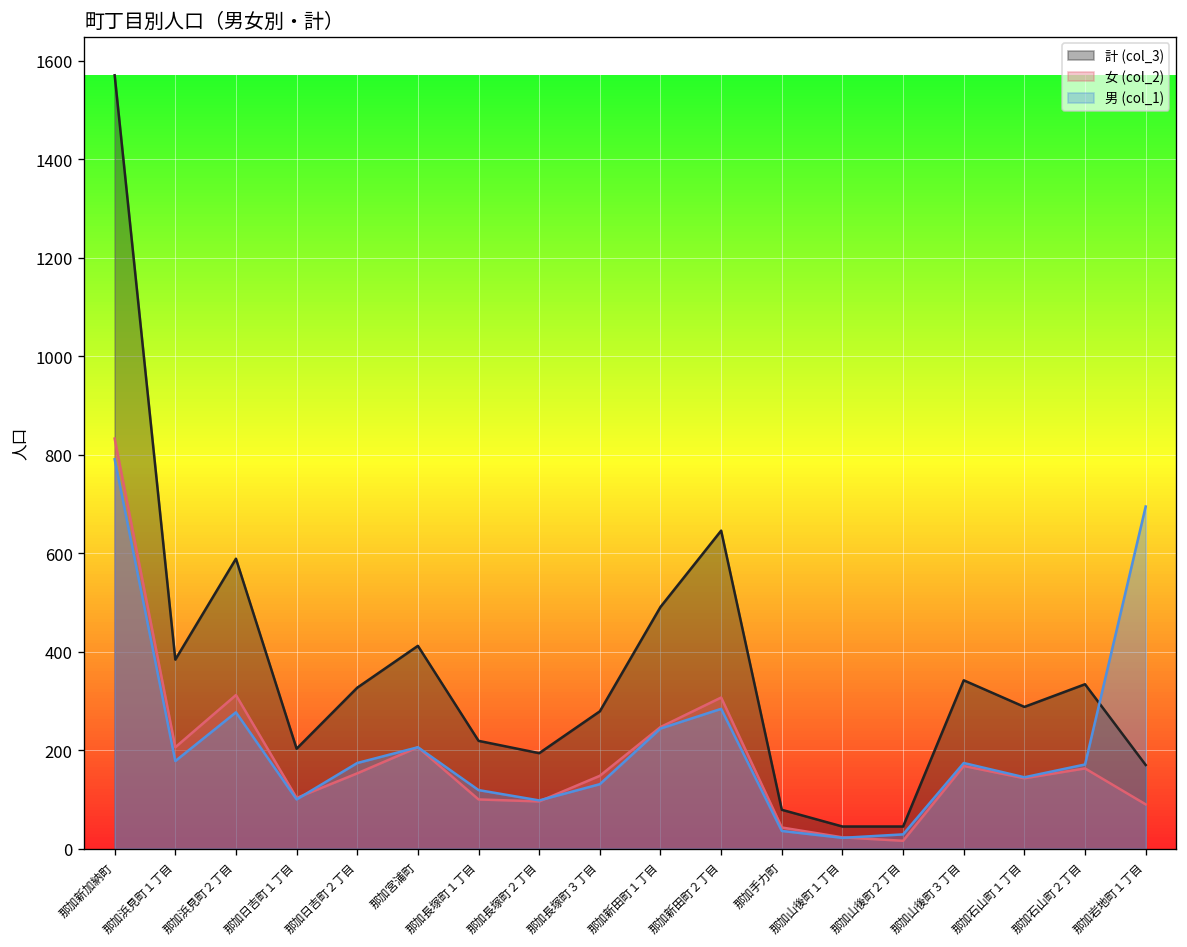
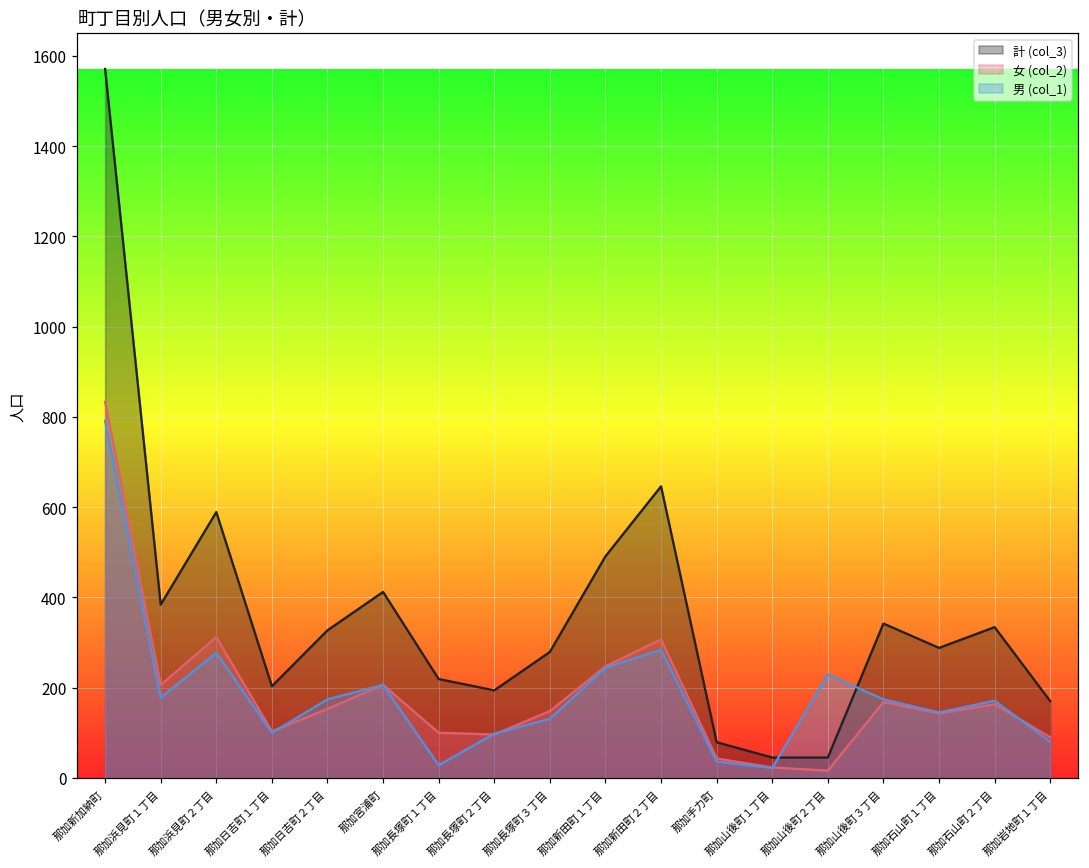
  {
    "計 (col_3)": {
      "那加新加納町": 1570,
      "那加浜見町１丁目": 380,
      "那加浜見町２丁目": 590,
      "那加日吉町１丁目": 200,
      "那加日吉町２丁目": 330,
      "那加宮浦町": 410,
      "那加長塚町１丁目": 220,
      "那加長塚町２丁目": 190,
      "那加長塚町３丁目": 280,
      "那加新田町１丁目": 490,
      "那加新田町２丁目": 650,
      "那加手力町": 80,
      "那加山後町１丁目": 50,
      "那加山後町２丁目": 50,
      "那加山後町３丁目": 340,
      "那加石山町１丁目": 290,
      "那加石山町２丁目": 330,
      "那加岩地町１丁目": 170
    },
    "女 (col_2)": {
      "那加新加納町": 830,
      "那加浜見町１丁目": 210,
      "那加浜見町２丁目": 310,
      "那加日吉町２丁目": 150,
      "那加長塚町１丁目": 100,
      "那加長塚町３丁目": 150,
      "那加新田町２丁目": 310,
      "那加手力町": 40,
      "那加山後町２丁目": 20,
      "那加石山町２丁目": 160,
      "那加岩地町１丁目": 90
    },
    "男 (col_1)": {
      "那加新加納町": 790,
      "那加浜見町１丁目": 180,
      "那加浜見町２丁目": 280,
      "那加日吉町２丁目": 170,
-     "那加長塚町１丁目": 120,
+     "那加長塚町１丁目": 30,
      "那加長塚町３丁目": 130,
      "那加新田町２丁目": 280,
      "那加手力町": 40,
-     "那加山後町２丁目": 30,
+     "那加山後町２丁目": 230,
      "那加石山町２丁目": 170,
-     "那加岩地町１丁目": 700
+     "那加岩地町１丁目": 80
    }
  }
